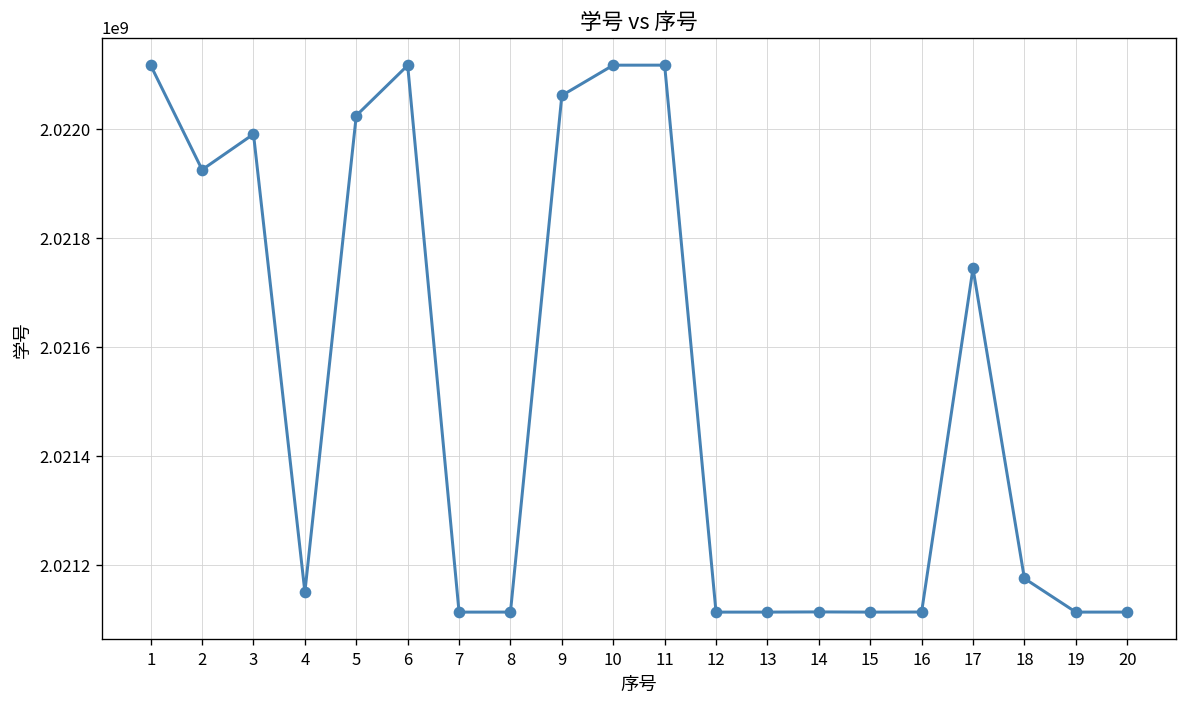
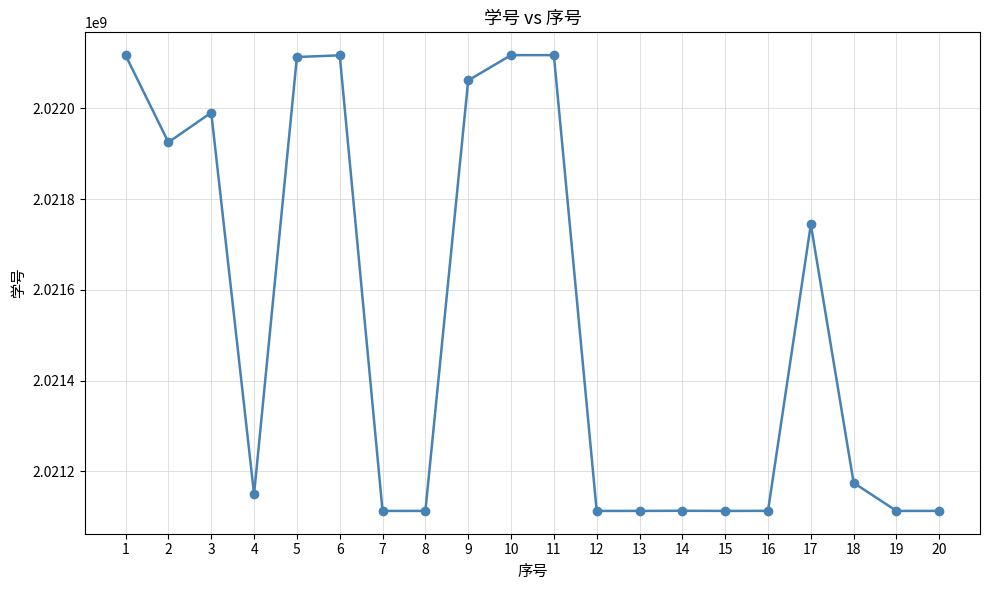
  {
    "1": 2022120000,
    "2": 2021930000,
    "3": 2021990000,
    "4": 2021150000,
-   "5": 2022020000,
+   "5": 2022110000,
    "6": 2022120000,
    "7": 2021110000,
    "8": 2021110000,
    "9": 2022060000,
    "10": 2022120000,
    "11": 2022120000,
    "12": 2021110000,
    "13": 2021110000,
    "14": 2021110000,
    "15": 2021110000,
    "16": 2021110000,
    "17": 2021740000,
    "18": 2021170000,
    "19": 2021110000,
    "20": 2021110000
  }
